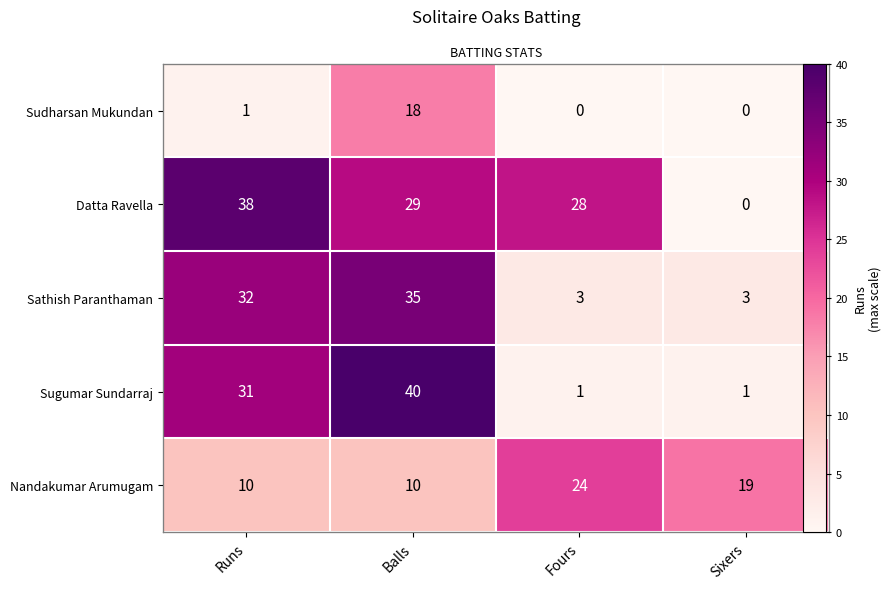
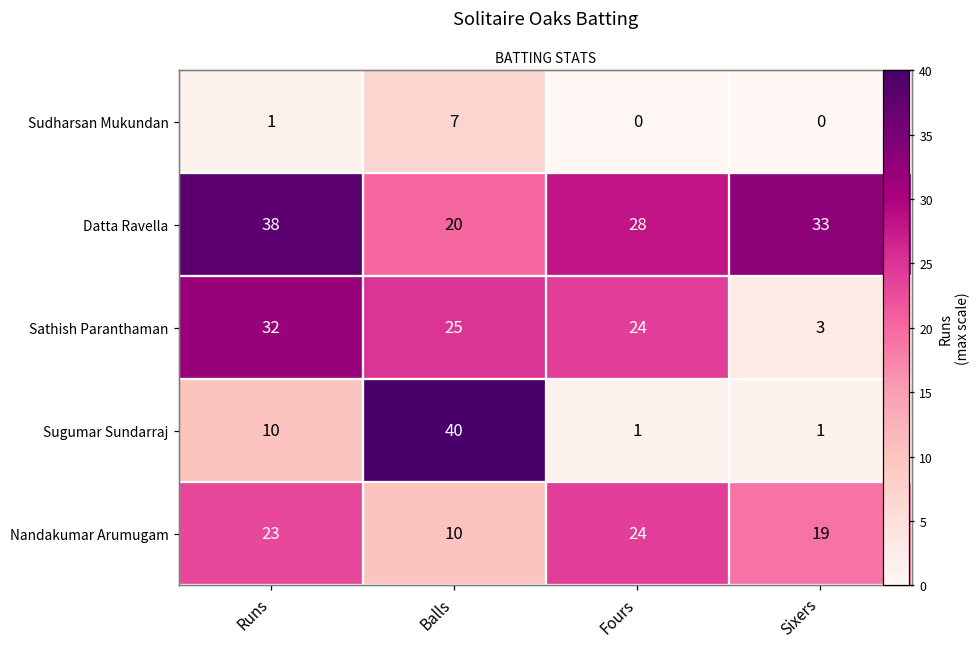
  {
    "Sudharsan Mukundan": {
      "Runs": 1,
-     "Balls": 18,
+     "Balls": 7,
      "Fours": 0,
      "Sixers": 0
    },
    "Datta Ravella": {
      "Runs": 38,
-     "Balls": 29,
+     "Balls": 20,
      "Fours": 28,
-     "Sixers": 0
+     "Sixers": 33
    },
    "Sathish Paranthaman": {
      "Runs": 32,
-     "Balls": 35,
-     "Fours": 3,
+     "Balls": 25,
+     "Fours": 24,
      "Sixers": 3
    },
    "Sugumar Sundarraj": {
-     "Runs": 31,
+     "Runs": 10,
      "Balls": 40,
      "Fours": 1,
      "Sixers": 1
    },
    "Nandakumar Arumugam": {
-     "Runs": 10,
+     "Runs": 23,
      "Balls": 10,
      "Fours": 24,
      "Sixers": 19
    }
  }
